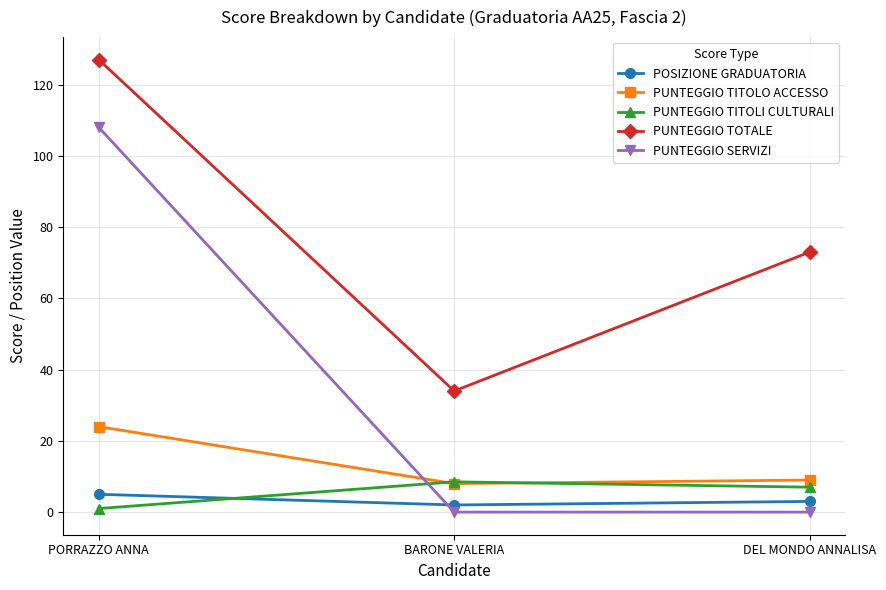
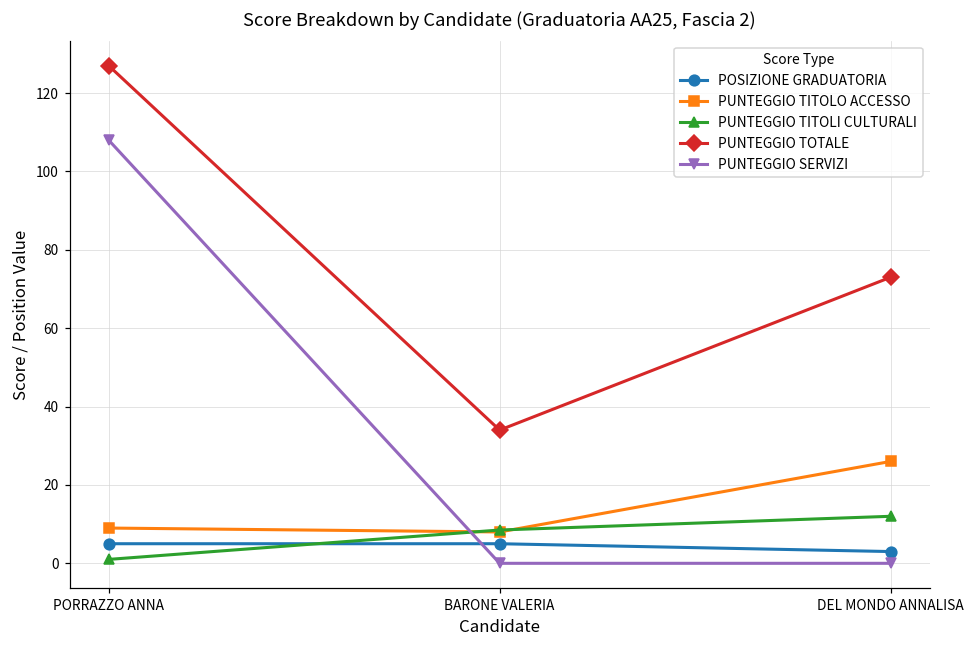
  {
    "POSIZIONE GRADUATORIA": {
      "PORRAZZO ANNA": 5,
-     "BARONE VALERIA": 2,
+     "BARONE VALERIA": 5,
      "DEL MONDO ANNALISA": 3
    },
    "PUNTEGGIO TITOLO ACCESSO": {
-     "PORRAZZO ANNA": 24,
-     "DEL MONDO ANNALISA": 9
+     "PORRAZZO ANNA": 9,
+     "DEL MONDO ANNALISA": 26
    },
    "PUNTEGGIO TITOLI CULTURALI": {
      "PORRAZZO ANNA": 1,
-     "DEL MONDO ANNALISA": 7
+     "DEL MONDO ANNALISA": 12
    },
    "PUNTEGGIO TOTALE": {
      "PORRAZZO ANNA": 127,
      "BARONE VALERIA": 34,
      "DEL MONDO ANNALISA": 73
    },
    "PUNTEGGIO SERVIZI": {
      "PORRAZZO ANNA": 108,
      "BARONE VALERIA": 0,
      "DEL MONDO ANNALISA": 0
    }
  }
